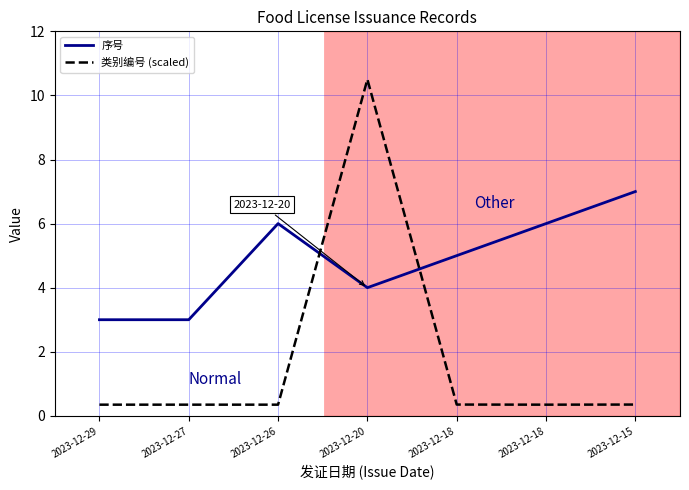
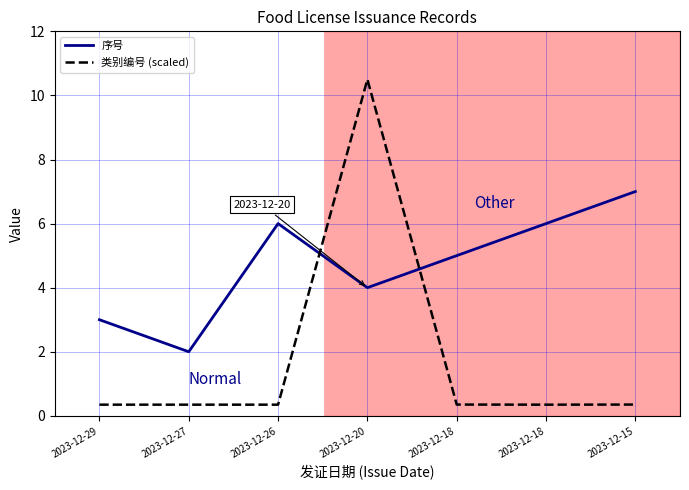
  {
    "序号": {
      "2023-12-29": 3,
-     "2023-12-27": 3,
+     "2023-12-27": 2,
      "2023-12-20": 4,
      "2023-12-15": 7
    },
    "类别编号 (scaled)": {
      "2023-12-29": 0.3,
      "2023-12-27": 0.3,
      "2023-12-26": 0.3,
      "2023-12-20": 10.5,
      "2023-12-15": 0.4
    }
  }
